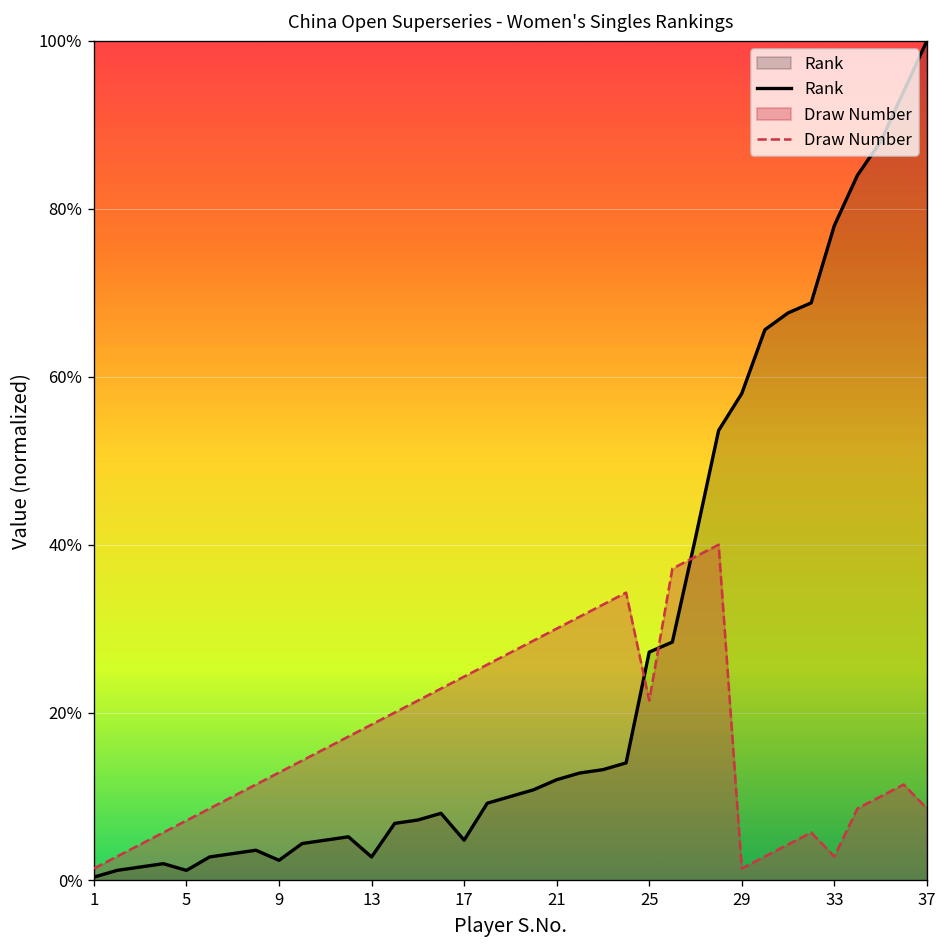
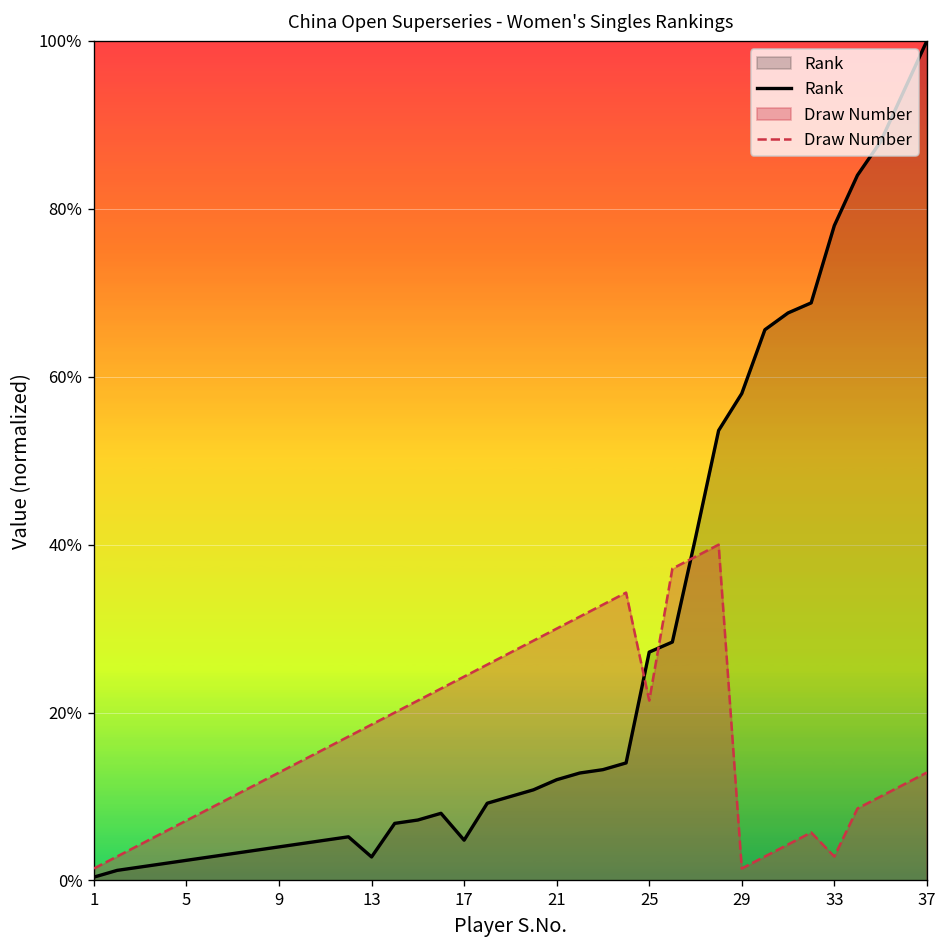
  {
    "Rank": {
      "1": "0%",
-     "5": "1%",
-     "9": "2%",
+     "5": "2%",
+     "9": "4%",
      "13": "3%",
      "17": "5%",
      "21": "12%",
      "25": "27%",
      "29": "58%",
      "33": "78%",
      "37": "100%"
    },
    "Draw Number": {
      "1": "1%",
      "5": "7%",
      "9": "13%",
      "13": "19%",
      "17": "24%",
      "21": "30%",
      "25": "21%",
      "29": "1%",
      "33": "3%",
-     "37": "9%"
+     "37": "13%"
    }
  }
